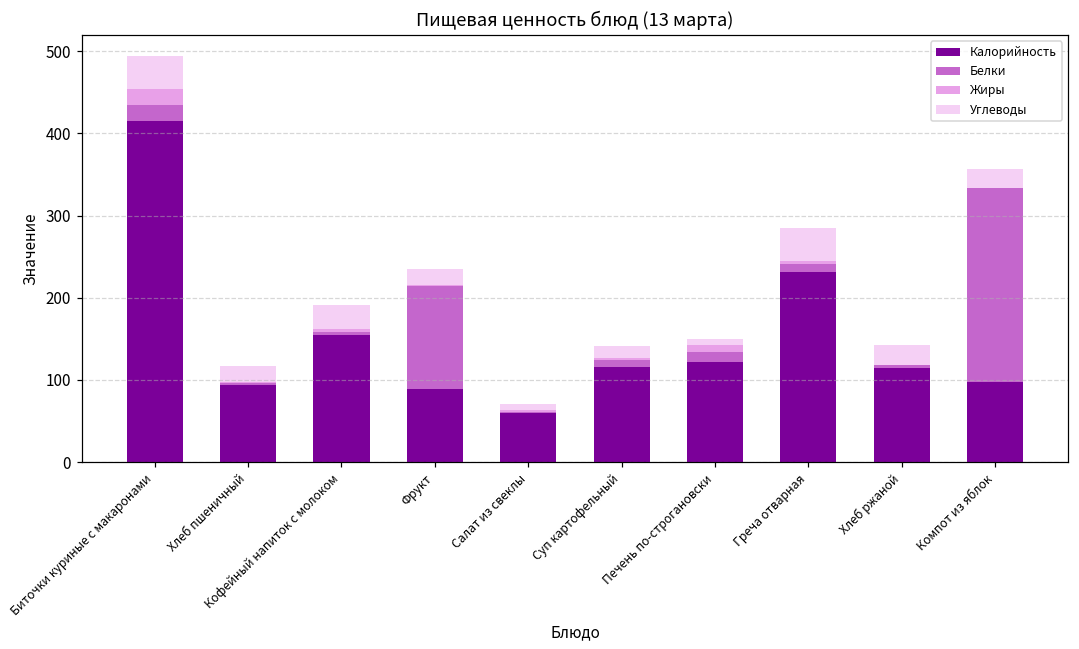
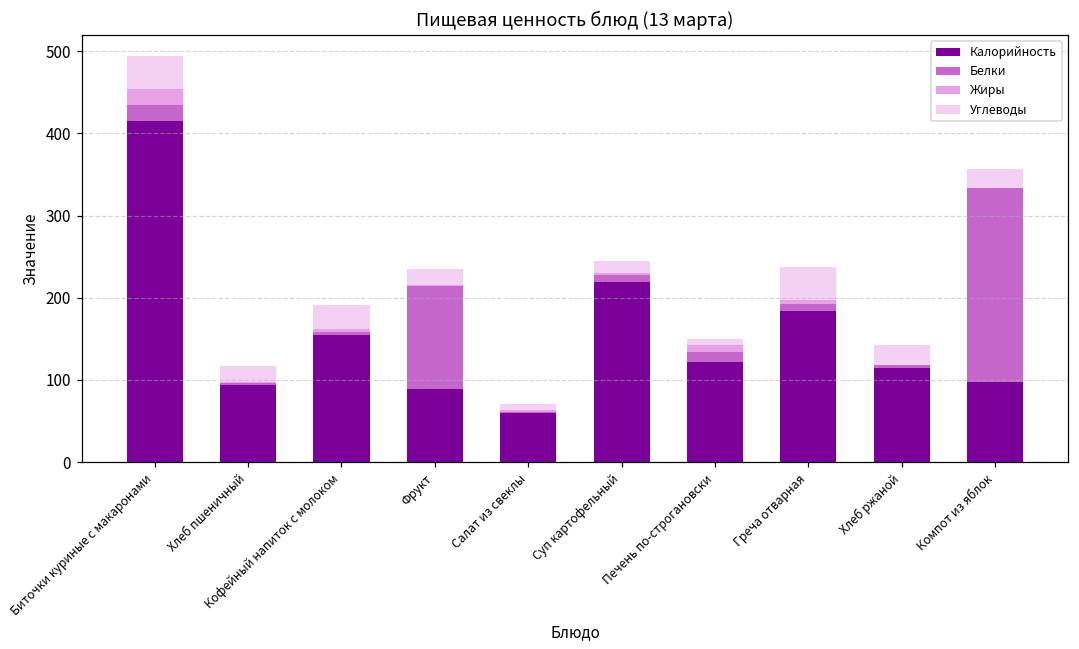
  {
    "Калорийность": {
      "Биточки куриные c макаронами": 420,
      "Хлеб пшеничный": 90,
      "Кофейный напиток с молоком": 160,
      "Фрукт": 90,
      "Салат из свеклы": 60,
-     "Суп картофельный": 120,
+     "Суп картофельный": 220,
      "Печень по-строгановски": 120,
-     "Греча отварная": 230,
+     "Греча отварная": 180,
      "Хлеб ржаной": 110,
      "Компот из яблок": 100
    },
    "Белки": {
      "Биточки куриные c макаронами": 20,
      "Кофейный напиток с молоком": 0,
      "Фрукт": 130,
      "Суп картофельный": 10,
      "Печень по-строгановски": 10,
      "Греча отварная": 10,
      "Компот из яблок": 240
    }
  }
